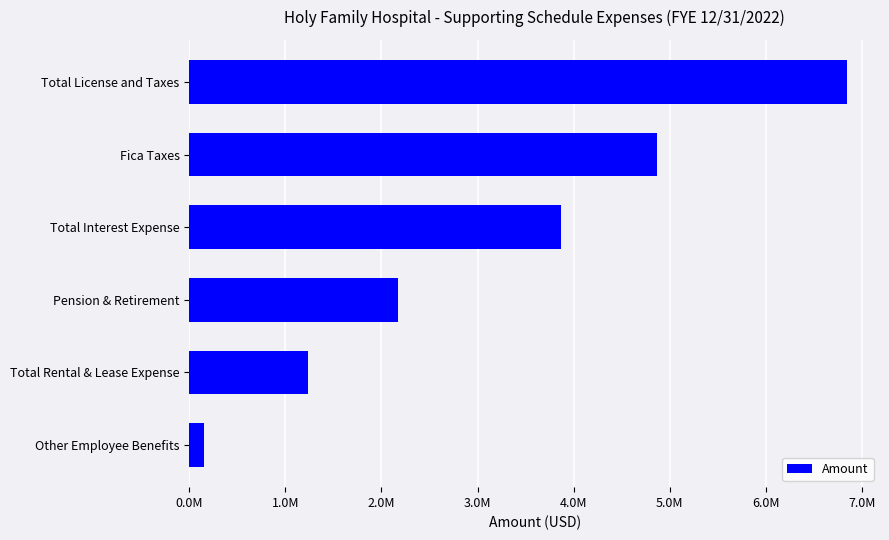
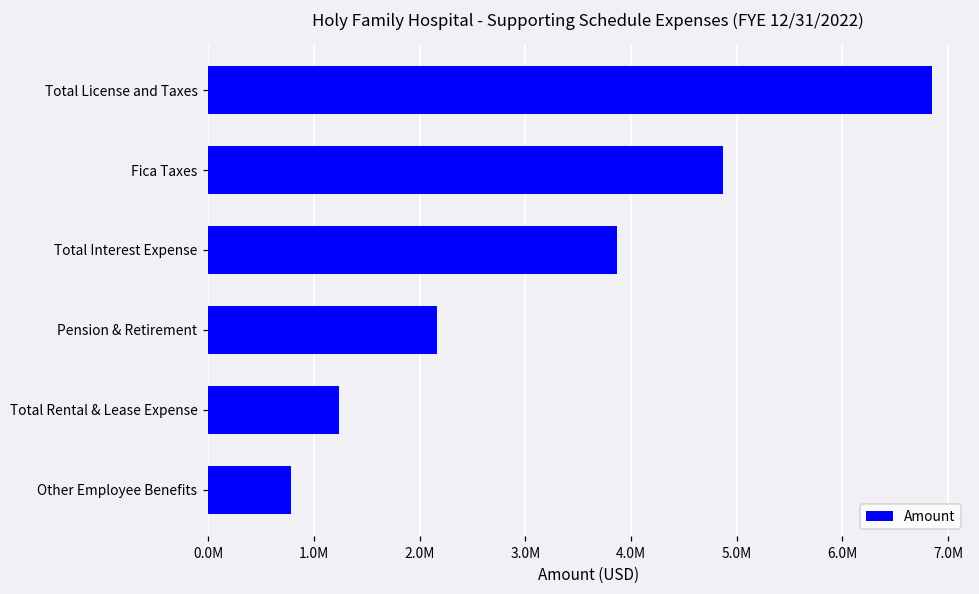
  {
    "Total License and Taxes": 6800000,
    "Fica Taxes": 4900000,
    "Total Interest Expense": 3900000,
    "Pension & Retirement": 2200000,
    "Total Rental & Lease Expense": 1200000,
-   "Other Employee Benefits": 200000
+   "Other Employee Benefits": 800000
  }
